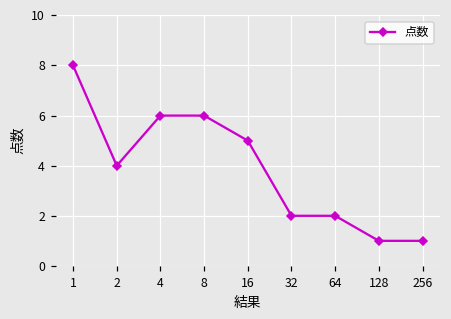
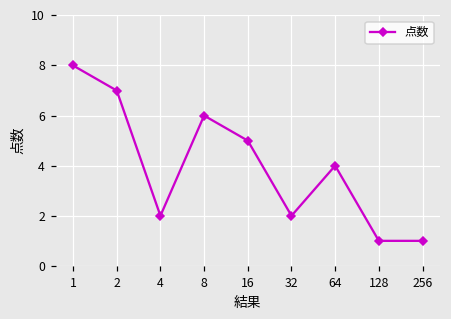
  {
    "1": 8,
-   "2": 4,
-   "4": 6,
+   "2": 7,
+   "4": 2,
    "8": 6,
    "16": 5,
    "32": 2,
-   "64": 2,
+   "64": 4,
    "128": 1,
    "256": 1
  }
